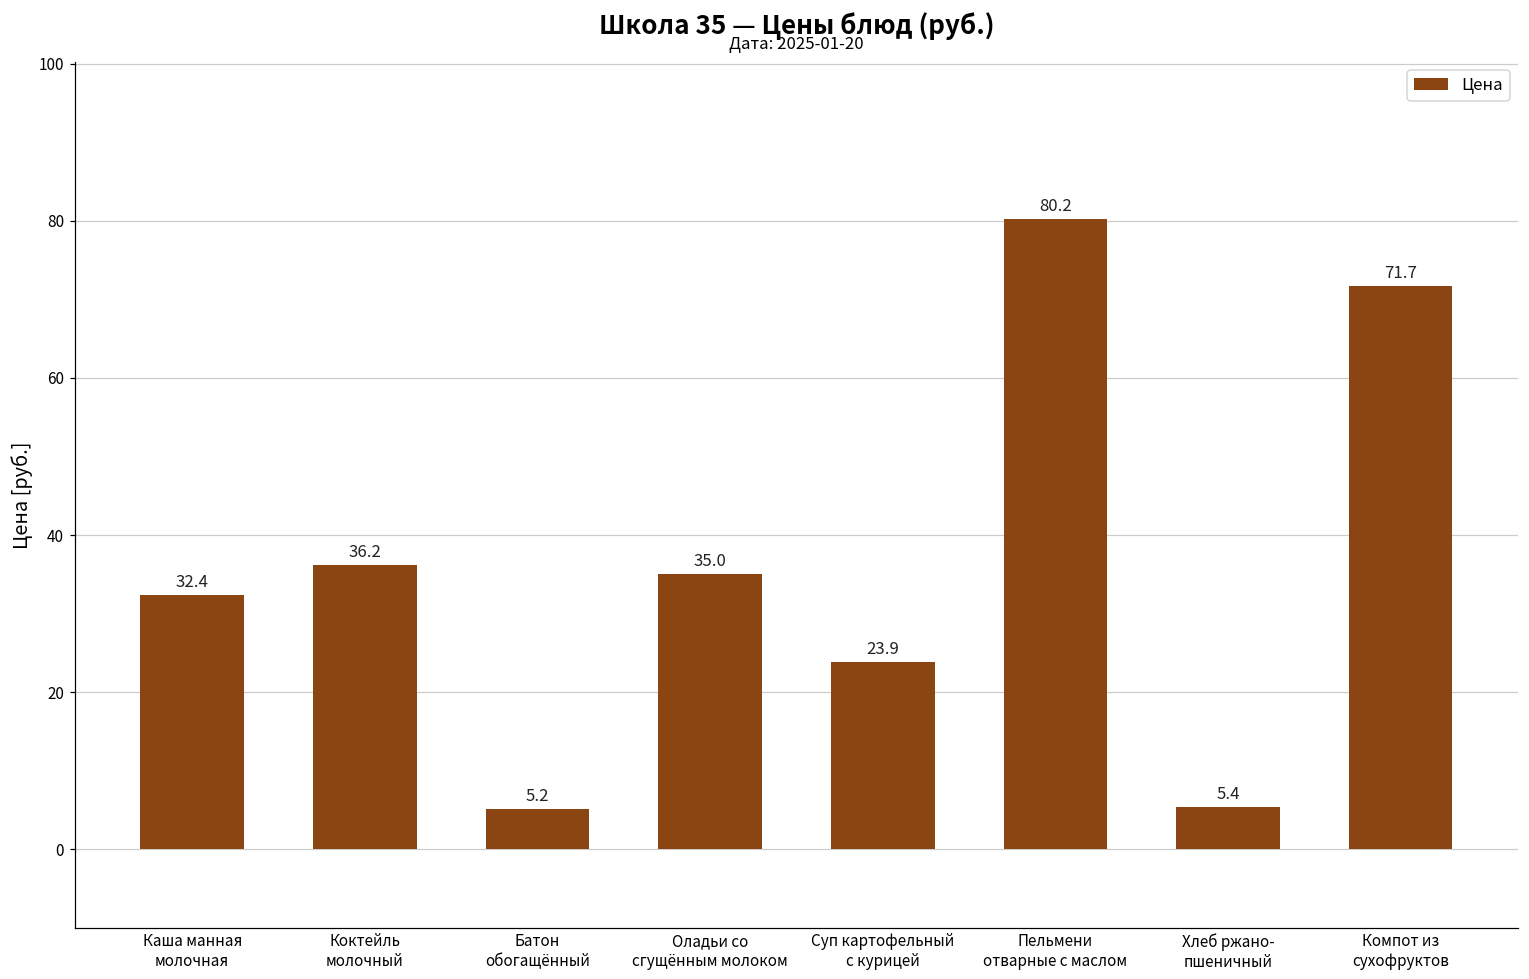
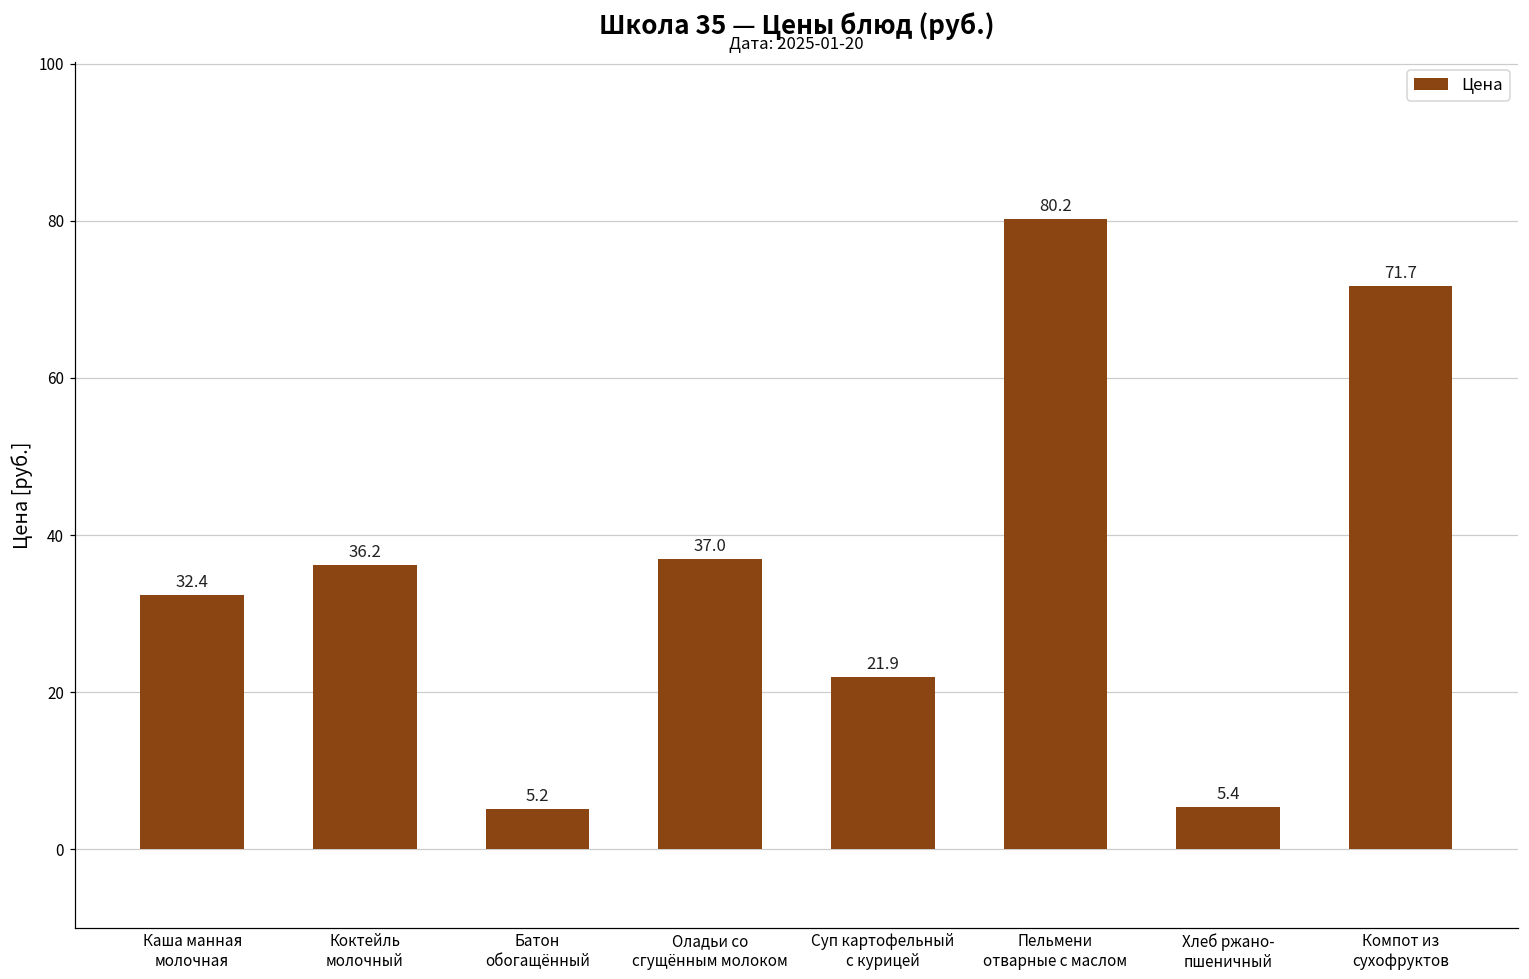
  {
    "Каша манная молочная": 32.4,
    "Коктейль молочный": 36.2,
    "Батон обогащённый": 5.2,
-   "Оладьи со сгущённым молоком": 35.0,
-   "Суп картофельный с курицей": 23.9,
+   "Оладьи со сгущённым молоком": 37.0,
+   "Суп картофельный с курицей": 21.9,
    "Пельмени отварные с маслом": 80.2,
    "Хлеб ржано- пшеничный": 5.4,
    "Компот из сухофруктов": 71.7
  }
